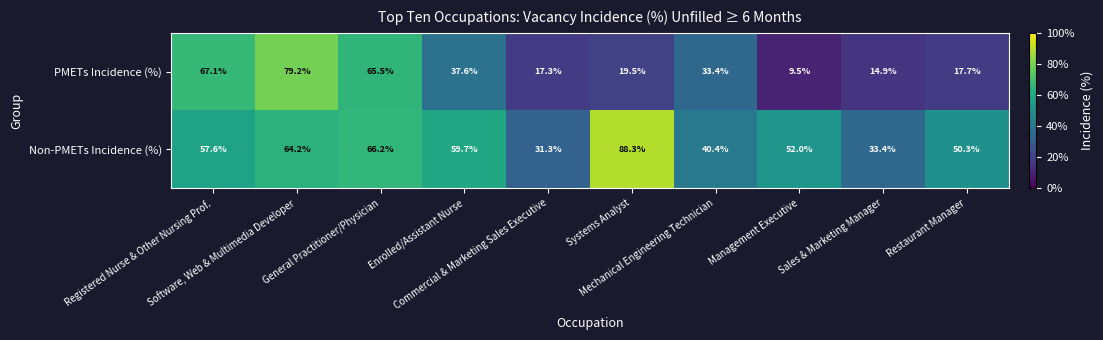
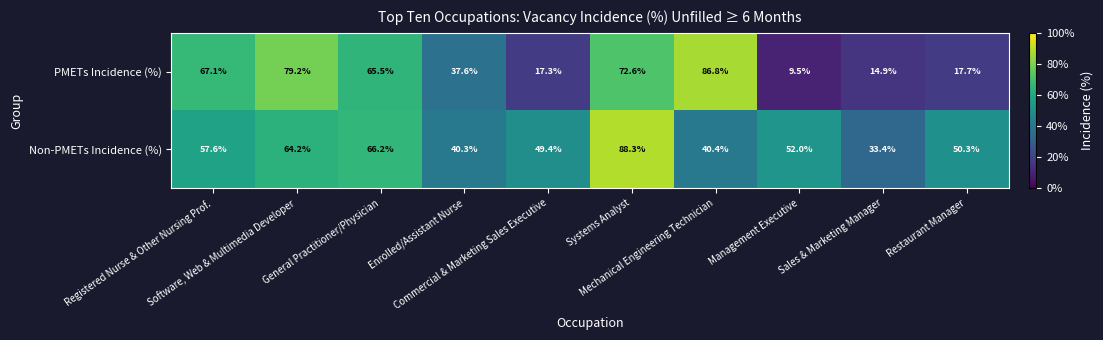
  {
    "PMETs Incidence (%)": {
      "Registered Nurse & Other Nursing Prof.": "67.1%",
      "Software, Web & Multimedia Developer": "79.2%",
      "General Practitioner/Physician": "65.5%",
      "Enrolled/Assistant Nurse": "37.6%",
      "Commercial & Marketing Sales Executive": "17.3%",
-     "Systems Analyst": "19.5%",
-     "Mechanical Engineering Technician": "33.4%",
+     "Systems Analyst": "72.6%",
+     "Mechanical Engineering Technician": "86.8%",
      "Management Executive": "9.5%",
      "Sales & Marketing Manager": "14.9%",
      "Restaurant Manager": "17.7%"
    },
    "Non-PMETs Incidence (%)": {
      "Registered Nurse & Other Nursing Prof.": "57.6%",
      "Software, Web & Multimedia Developer": "64.2%",
      "General Practitioner/Physician": "66.2%",
-     "Enrolled/Assistant Nurse": "59.7%",
-     "Commercial & Marketing Sales Executive": "31.3%",
+     "Enrolled/Assistant Nurse": "40.3%",
+     "Commercial & Marketing Sales Executive": "49.4%",
      "Systems Analyst": "88.3%",
      "Mechanical Engineering Technician": "40.4%",
      "Management Executive": "52.0%",
      "Sales & Marketing Manager": "33.4%",
      "Restaurant Manager": "50.3%"
    }
  }
